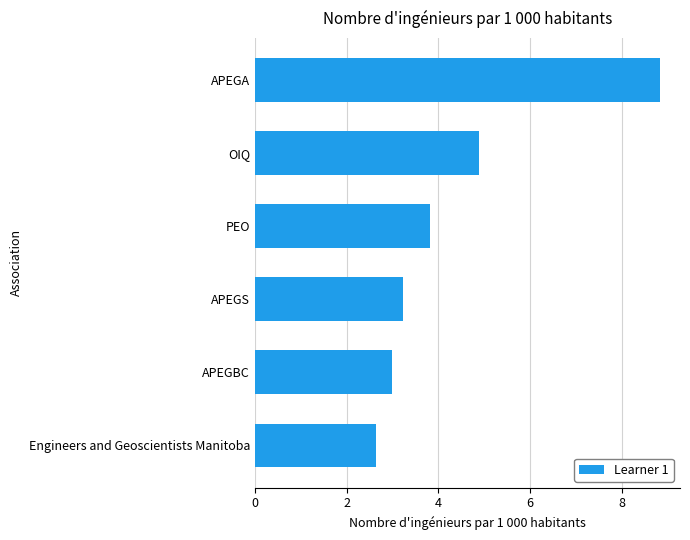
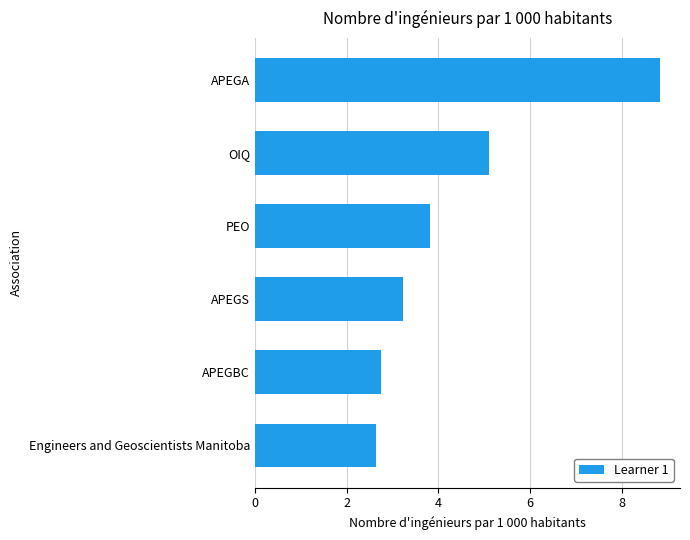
  {
    "APEGA": 8.8,
-   "OIQ": 4.9,
+   "OIQ": 5.1,
    "PEO": 3.8,
    "APEGS": 3.2,
-   "APEGBC": 3.0,
+   "APEGBC": 2.7,
    "Engineers and Geoscientists Manitoba": 2.6
  }
